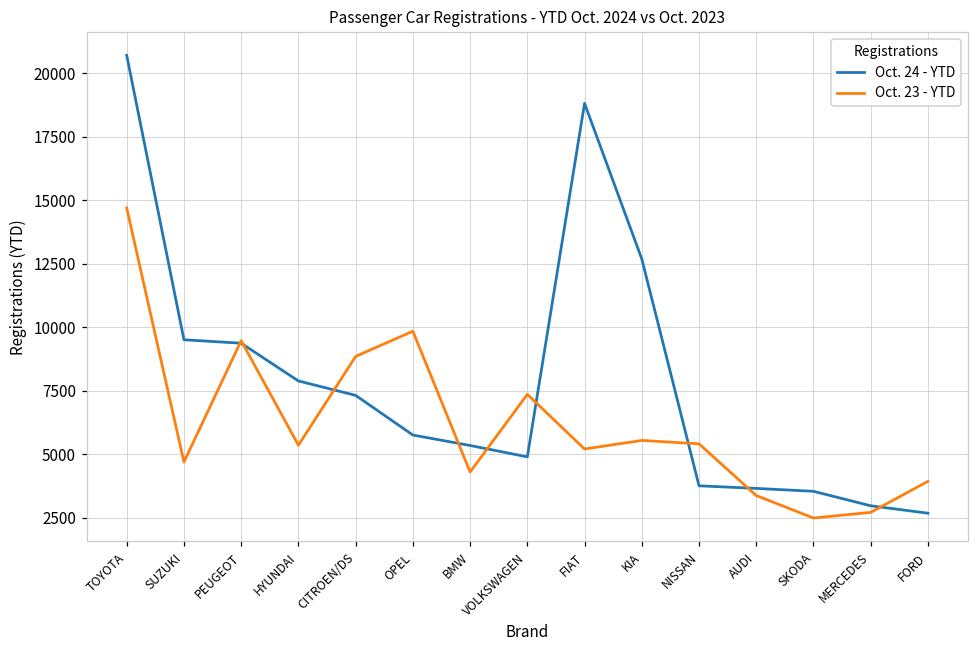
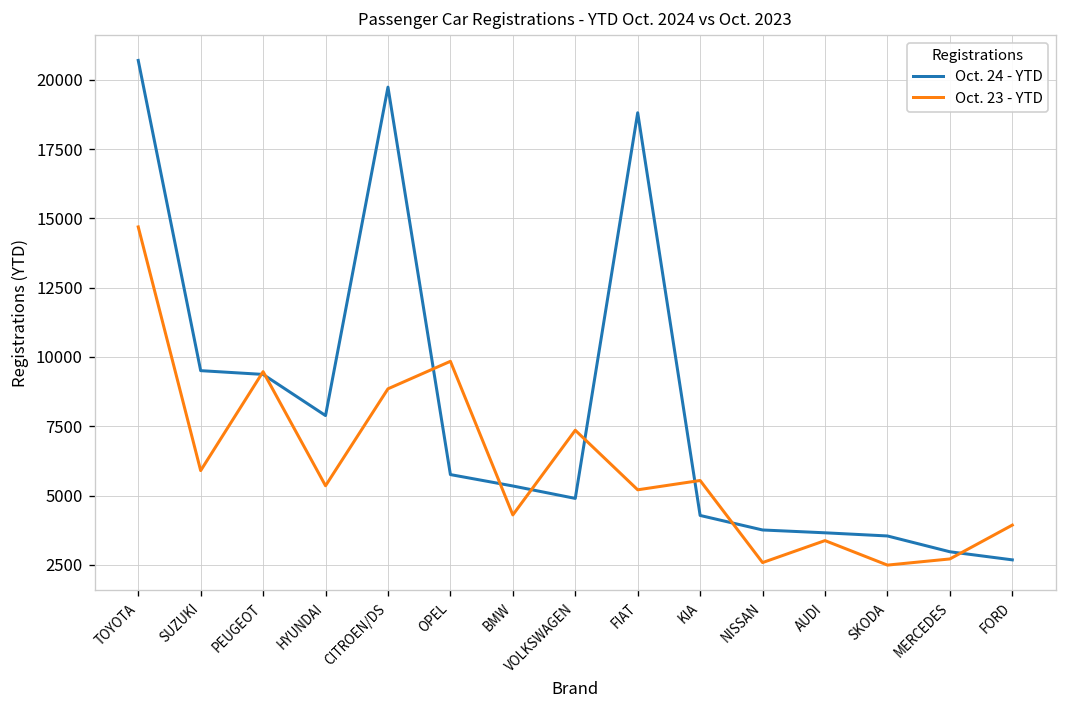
  {
    "Oct. 24 - YTD": {
      "TOYOTA": 20700,
      "SUZUKI": 9500,
      "HYUNDAI": 7900,
-     "CITROEN/DS": 7300,
+     "CITROEN/DS": 19700,
      "OPEL": 5800,
      "BMW": 5300,
      "VOLKSWAGEN": 4900,
      "FIAT": 18800,
-     "KIA": 12700,
+     "KIA": 4300,
      "NISSAN": 3800,
      "AUDI": 3700,
      "SKODA": 3500,
      "MERCEDES": 3000,
      "FORD": 2700
    },
    "Oct. 23 - YTD": {
      "TOYOTA": 14700,
-     "SUZUKI": 4700,
+     "SUZUKI": 5900,
      "HYUNDAI": 5400,
      "CITROEN/DS": 8900,
      "OPEL": 9800,
      "BMW": 4300,
      "VOLKSWAGEN": 7400,
      "FIAT": 5200,
      "KIA": 5500,
-     "NISSAN": 5400,
+     "NISSAN": 2600,
      "AUDI": 3400,
      "SKODA": 2500,
      "MERCEDES": 2700,
      "FORD": 3900
    }
  }
